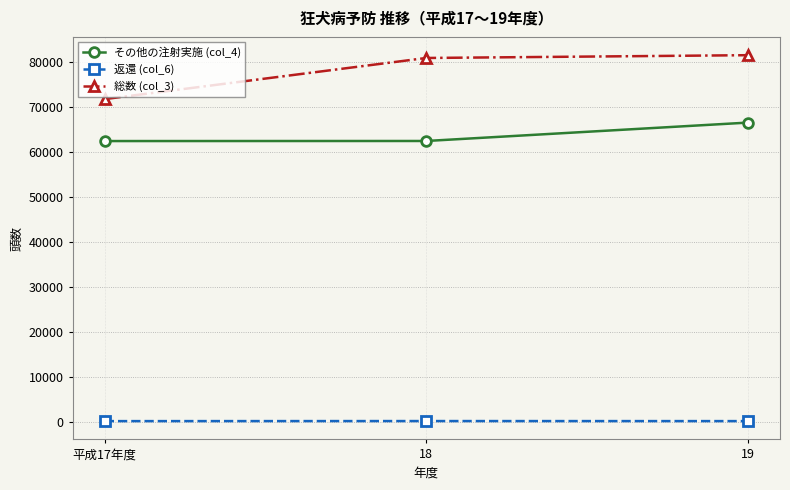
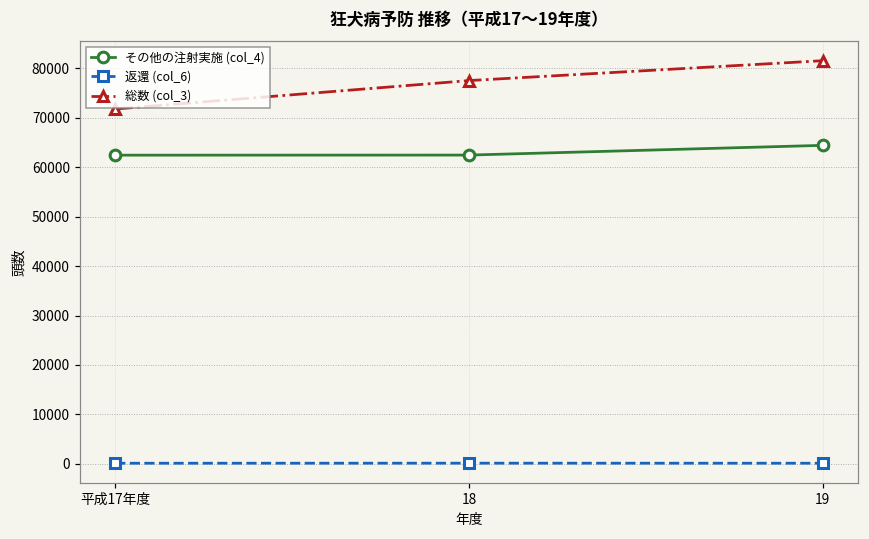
  {
    "その他の注射実施 (col_4)": {
      "平成17年度": 62000,
      "18": 62000,
-     "19": 67000
+     "19": 64000
    },
    "返還 (col_6)": {
      "平成17年度": 0,
      "18": 0,
      "19": 0
    },
    "総数 (col_3)": {
      "平成17年度": 72000,
-     "18": 81000,
+     "18": 78000,
      "19": 82000
    }
  }
